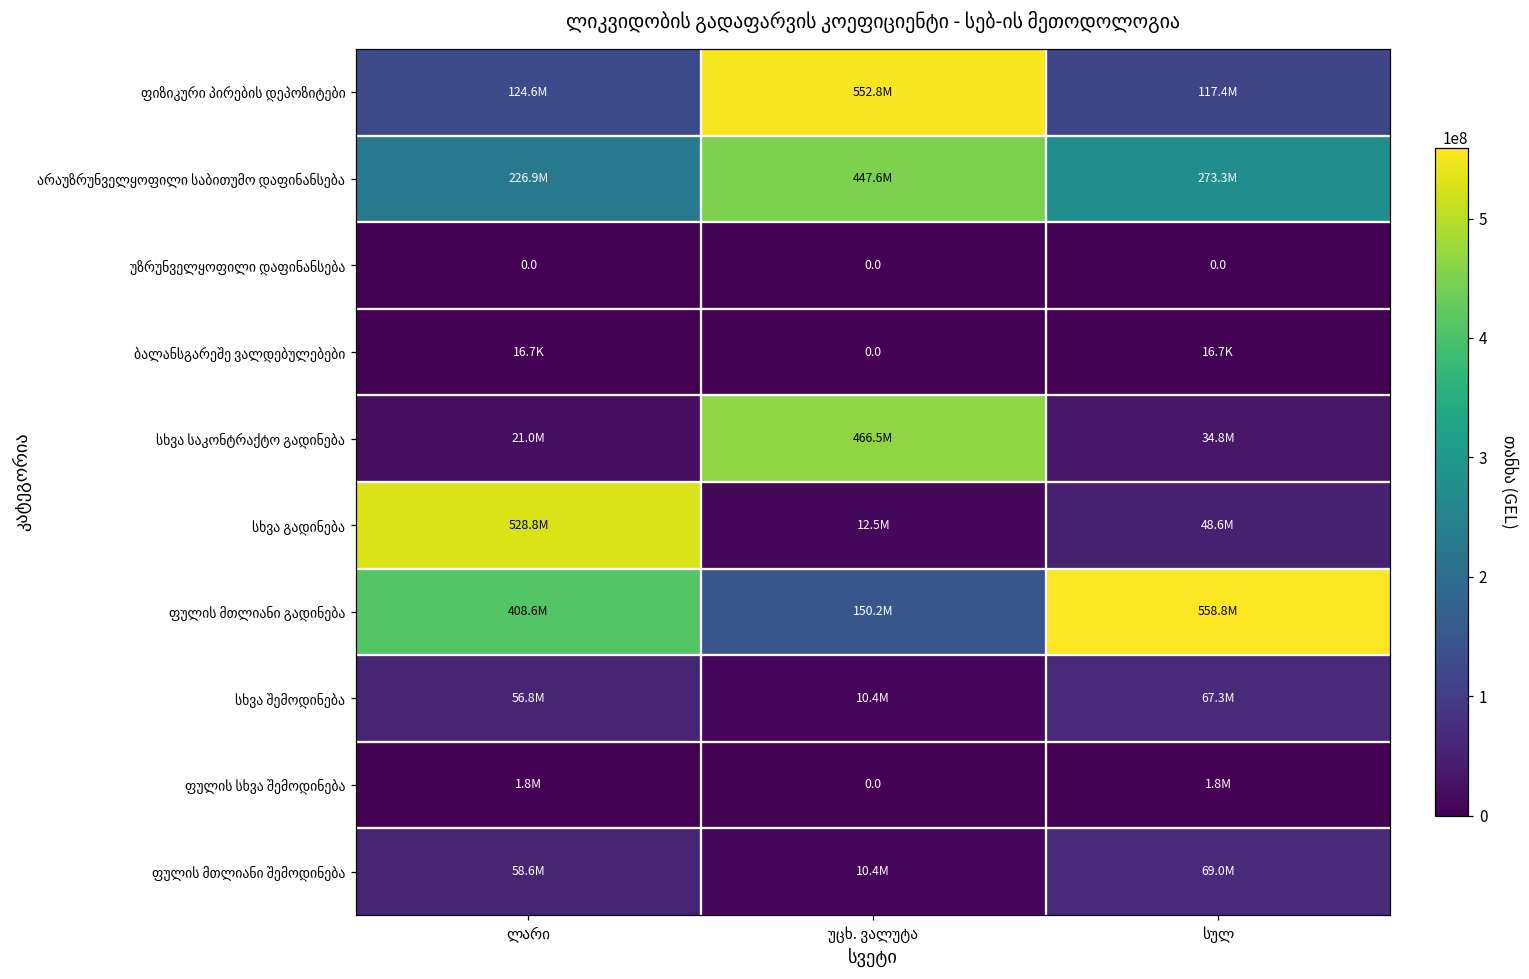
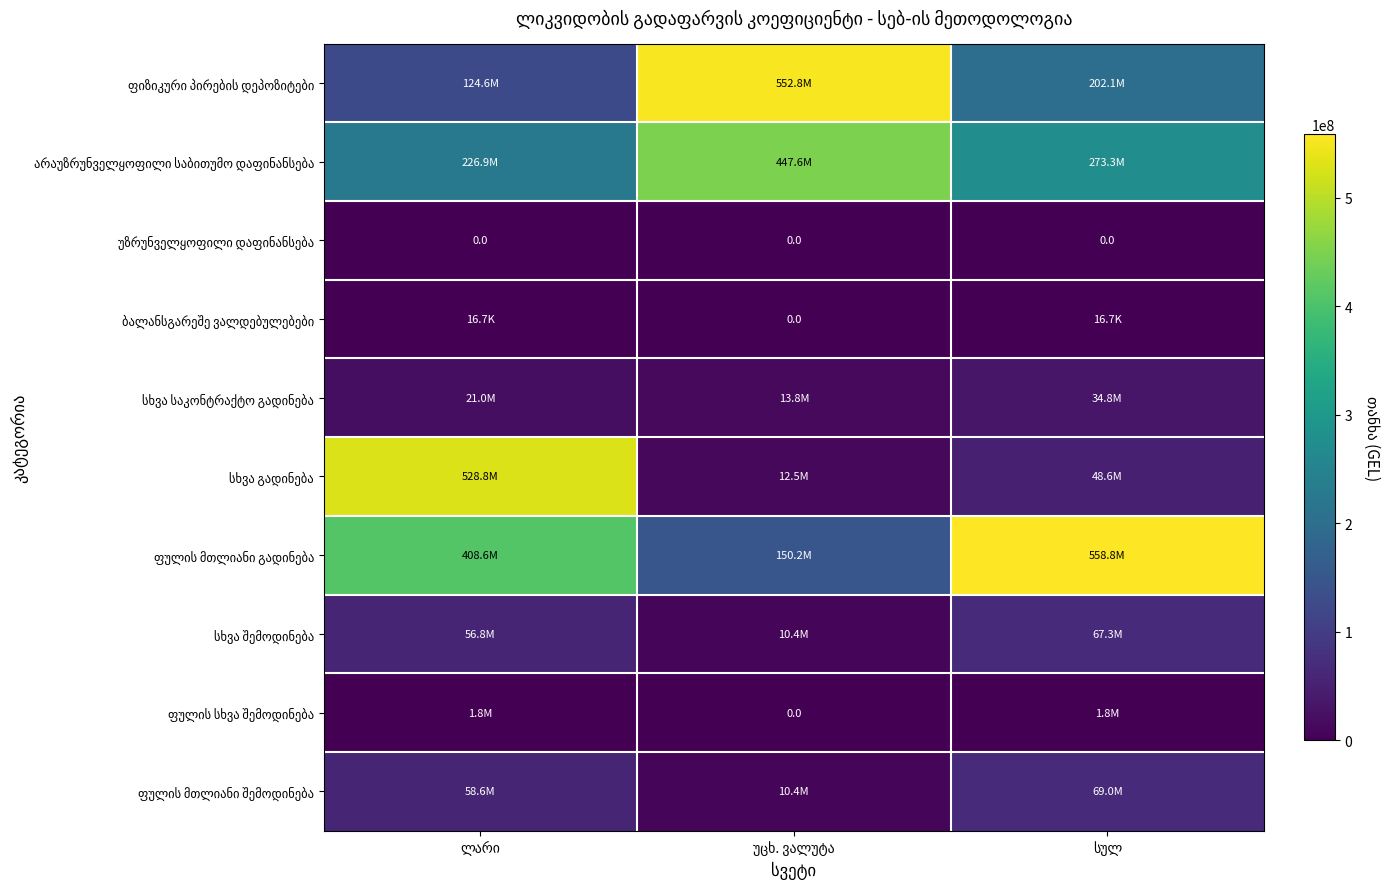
  {
    "ფიზიკური პირების დეპოზიტები": {
      "ლარი": "124.6M",
      "უცხ. ვალუტა": "552.8M",
-     "სულ": "117.4M"
+     "სულ": "202.1M"
    },
    "არაუზრუნველყოფილი საბითუმო დაფინანსება": {
      "ლარი": "226.9M",
      "უცხ. ვალუტა": "447.6M",
      "სულ": "273.3M"
    },
    "უზრუნველყოფილი დაფინანსება": {
      "ლარი": "0.0",
      "უცხ. ვალუტა": "0.0",
      "სულ": "0.0"
    },
    "ბალანსგარეშე ვალდებულებები": {
      "ლარი": "16.7K",
      "უცხ. ვალუტა": "0.0",
      "სულ": "16.7K"
    },
    "სხვა საკონტრაქტო გადინება": {
      "ლარი": "21.0M",
-     "უცხ. ვალუტა": "466.5M",
+     "უცხ. ვალუტა": "13.8M",
      "სულ": "34.8M"
    },
    "სხვა გადინება": {
      "ლარი": "528.8M",
      "უცხ. ვალუტა": "12.5M",
      "სულ": "48.6M"
    },
    "ფულის მთლიანი გადინება": {
      "ლარი": "408.6M",
      "უცხ. ვალუტა": "150.2M",
      "სულ": "558.8M"
    },
    "სხვა შემოდინება": {
      "ლარი": "56.8M",
      "უცხ. ვალუტა": "10.4M",
      "სულ": "67.3M"
    },
    "ფულის სხვა შემოდინება": {
      "ლარი": "1.8M",
      "უცხ. ვალუტა": "0.0",
      "სულ": "1.8M"
    },
    "ფულის მთლიანი შემოდინება": {
      "ლარი": "58.6M",
      "უცხ. ვალუტა": "10.4M",
      "სულ": "69.0M"
    }
  }
